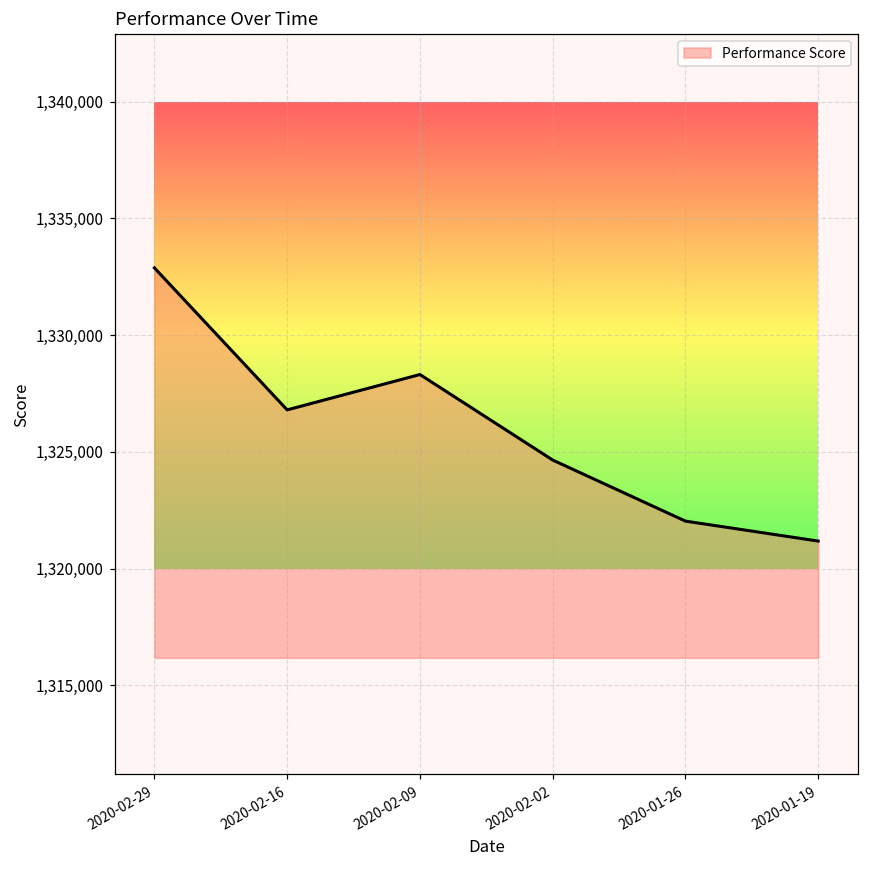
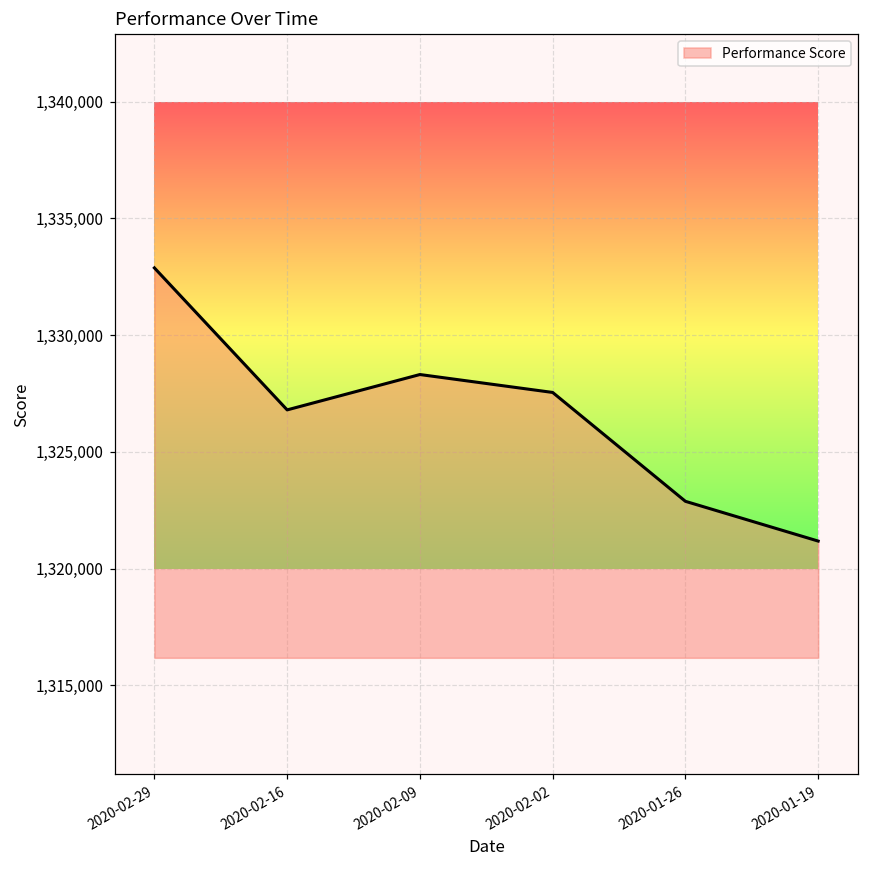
  {
    "2020-02-29": "1,332,900",
    "2020-02-16": "1,326,800",
    "2020-02-09": "1,328,300",
-   "2020-02-02": "1,324,700",
-   "2020-01-26": "1,322,000",
+   "2020-02-02": "1,327,500",
+   "2020-01-26": "1,322,900",
    "2020-01-19": "1,321,200"
  }
